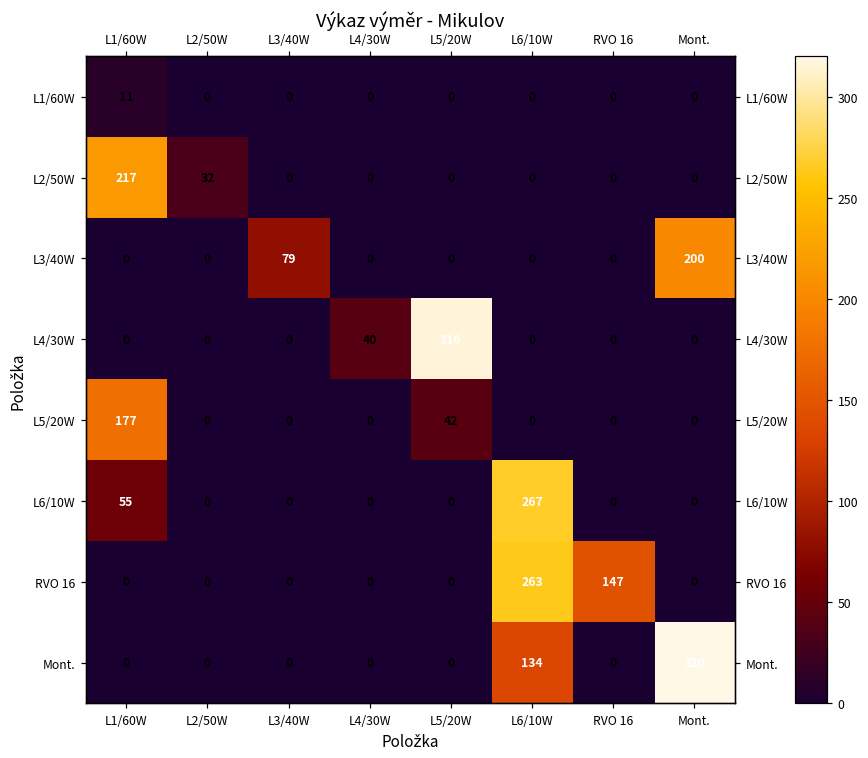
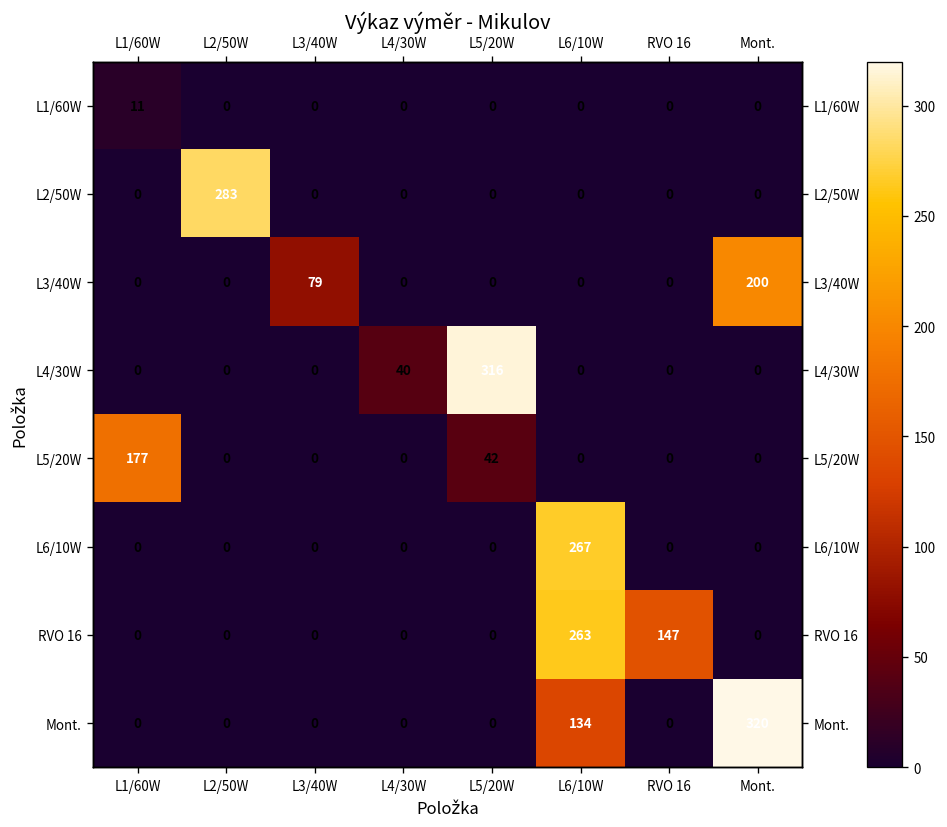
  {
    "L1/60W": {
      "L2/50W": 0,
      "L3/40W": 0,
      "L4/30W": 0,
      "L5/20W": 0,
      "L6/10W": 0,
      "RVO 16": 0,
      "Mont.": 0
    },
    "L2/50W": {
-     "L1/60W": 217,
-     "L2/50W": 32,
+     "L1/60W": 0,
+     "L2/50W": 283,
      "L3/40W": 0,
      "L4/30W": 0,
      "L5/20W": 0,
      "L6/10W": 0,
      "RVO 16": 0,
      "Mont.": 0
    },
    "L3/40W": {
      "L1/60W": 0,
      "L2/50W": 0,
      "L3/40W": 79,
      "L4/30W": 0,
      "L5/20W": 0,
      "L6/10W": 0,
      "RVO 16": 0,
      "Mont.": 200
    },
    "L4/30W": {
      "L1/60W": 0,
      "L2/50W": 0,
      "L3/40W": 0,
      "L4/30W": 40,
      "L6/10W": 0,
      "RVO 16": 0,
      "Mont.": 0
    },
    "L5/20W": {
      "L1/60W": 177,
      "L2/50W": 0,
      "L3/40W": 0,
      "L4/30W": 0,
      "L5/20W": 42,
      "L6/10W": 0,
      "RVO 16": 0,
      "Mont.": 0
    },
    "L6/10W": {
-     "L1/60W": 55,
+     "L1/60W": 0,
      "L2/50W": 0,
      "L3/40W": 0,
      "L4/30W": 0,
      "L5/20W": 0,
      "L6/10W": 267,
      "RVO 16": 0,
      "Mont.": 0
    },
    "RVO 16": {
      "L1/60W": 0,
      "L2/50W": 0,
      "L3/40W": 0,
      "L4/30W": 0,
      "L5/20W": 0,
      "L6/10W": 263,
      "RVO 16": 147,
      "Mont.": 0
    },
    "Mont.": {
      "L1/60W": 0,
      "L2/50W": 0,
      "L3/40W": 0,
      "L4/30W": 0,
      "L5/20W": 0,
      "L6/10W": 134,
      "RVO 16": 0
    }
  }
